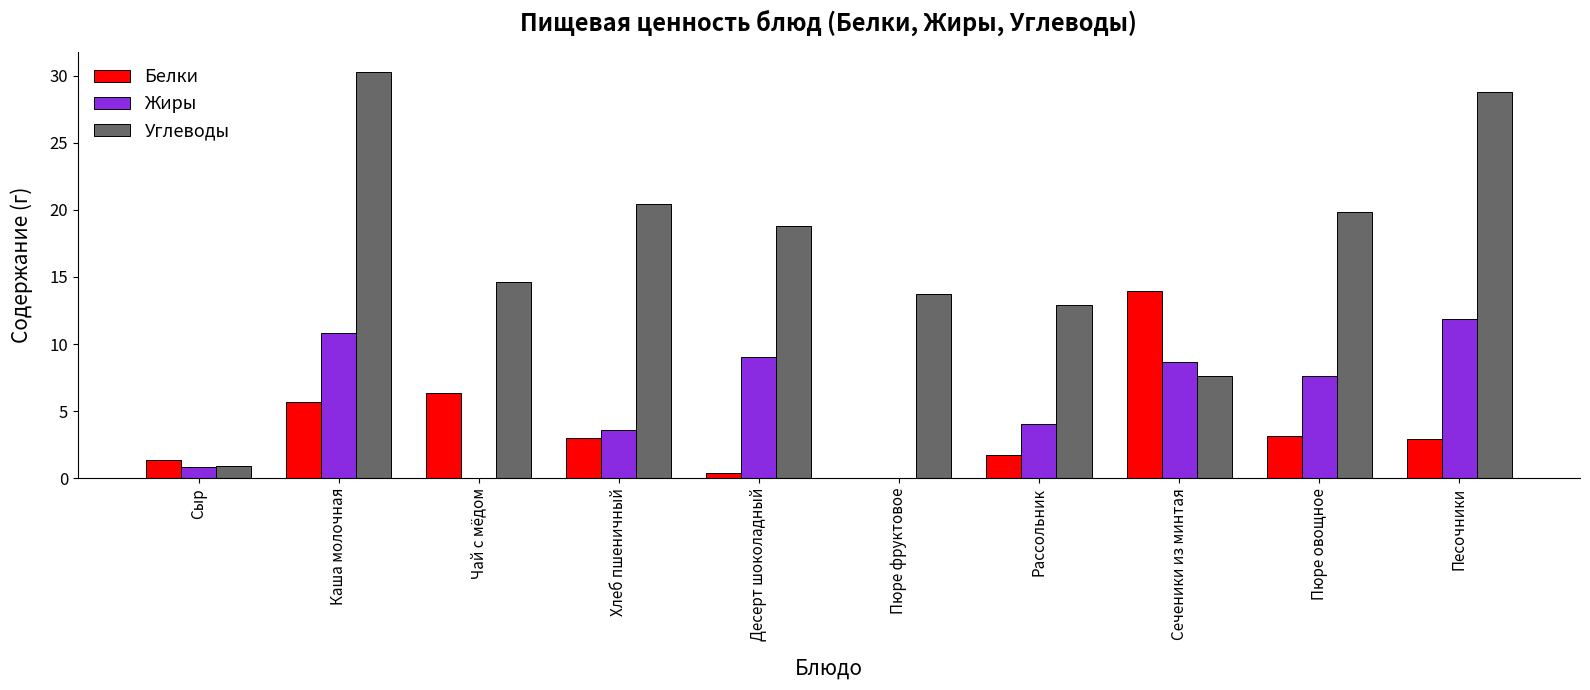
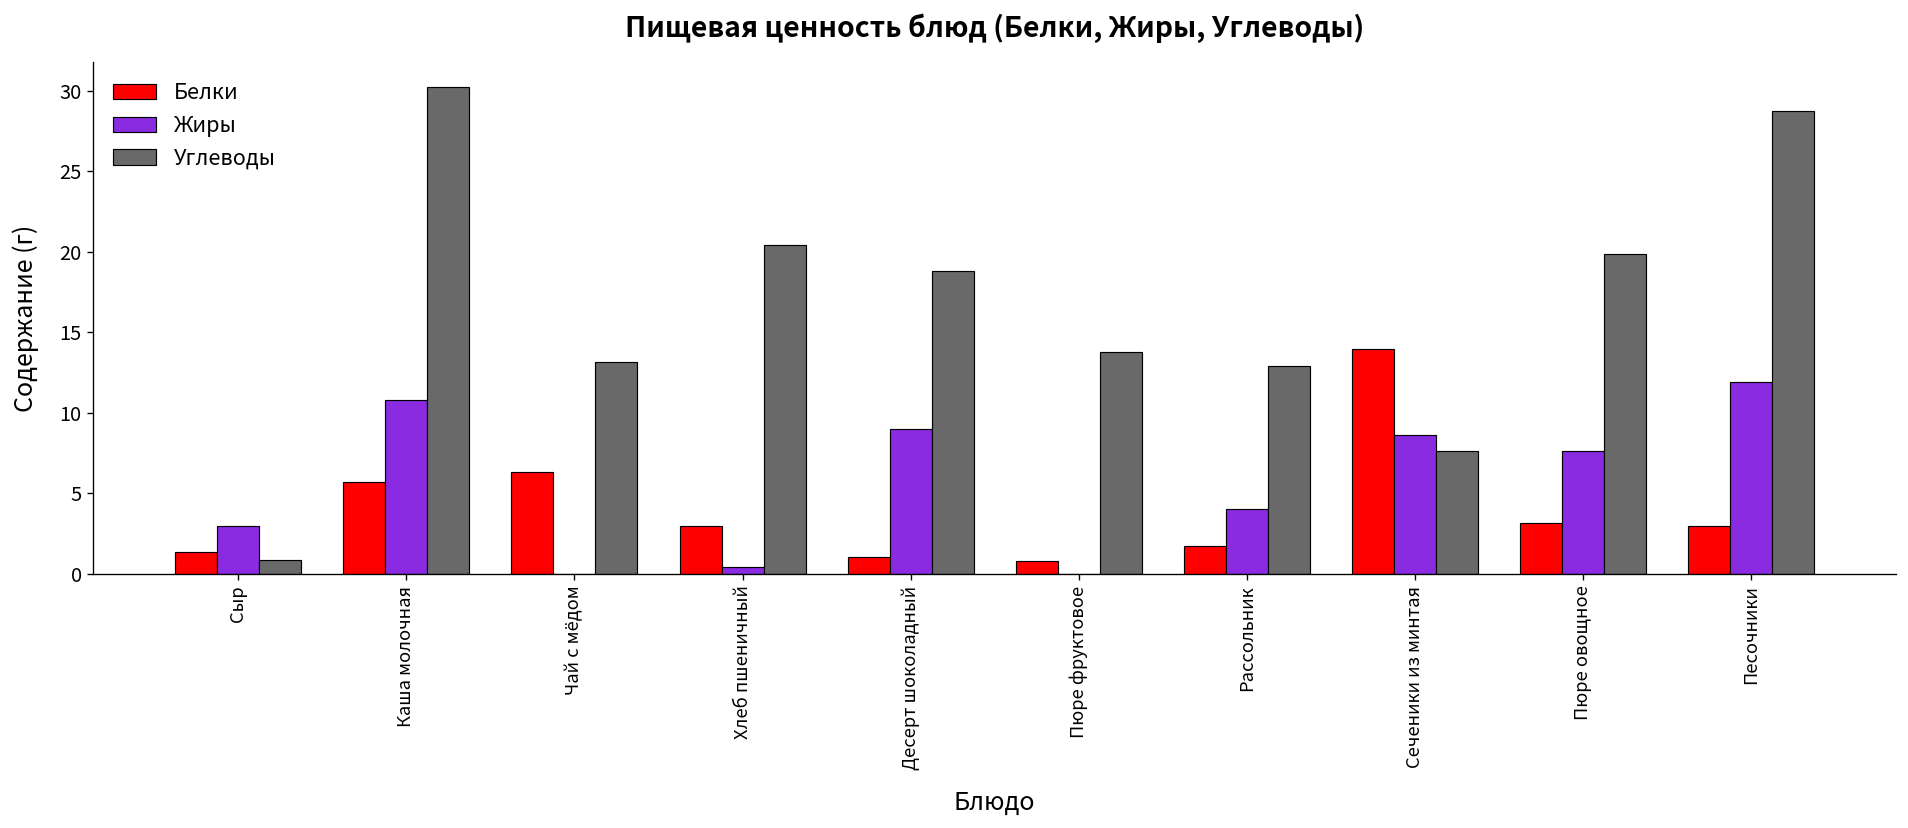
  {
    "Белки": {
      "Сыр": 1.4,
      "Каша молочная": 5.7,
      "Чай с мёдом": 6.3,
      "Хлеб пшеничный": 3.0,
-     "Десерт шоколадный": 0.4,
-     "Пюре фруктовое": 0.0,
+     "Десерт шоколадный": 1.1,
+     "Пюре фруктовое": 0.8,
      "Рассольник": 1.8,
      "Сеченики из минтая": 14.0,
      "Пюре овощное": 3.2,
      "Песочники": 3.0
    },
    "Жиры": {
-     "Сыр": 0.8,
+     "Сыр": 3.0,
      "Каша молочная": 10.8,
      "Чай с мёдом": 0.0,
-     "Хлеб пшеничный": 3.6,
+     "Хлеб пшеничный": 0.4,
      "Десерт шоколадный": 9.0,
      "Пюре фруктовое": 0.0,
      "Рассольник": 4.1,
      "Сеченики из минтая": 8.7,
      "Пюре овощное": 7.6,
      "Песочники": 11.9
    },
    "Углеводы": {
      "Сыр": 0.9,
      "Каша молочная": 30.3,
-     "Чай с мёдом": 14.6,
+     "Чай с мёдом": 13.1,
      "Хлеб пшеничный": 20.4,
      "Десерт шоколадный": 18.8,
      "Пюре фруктовое": 13.8,
      "Рассольник": 12.9,
      "Сеченики из минтая": 7.6,
      "Пюре овощное": 19.9,
      "Песочники": 28.8
    }
  }
